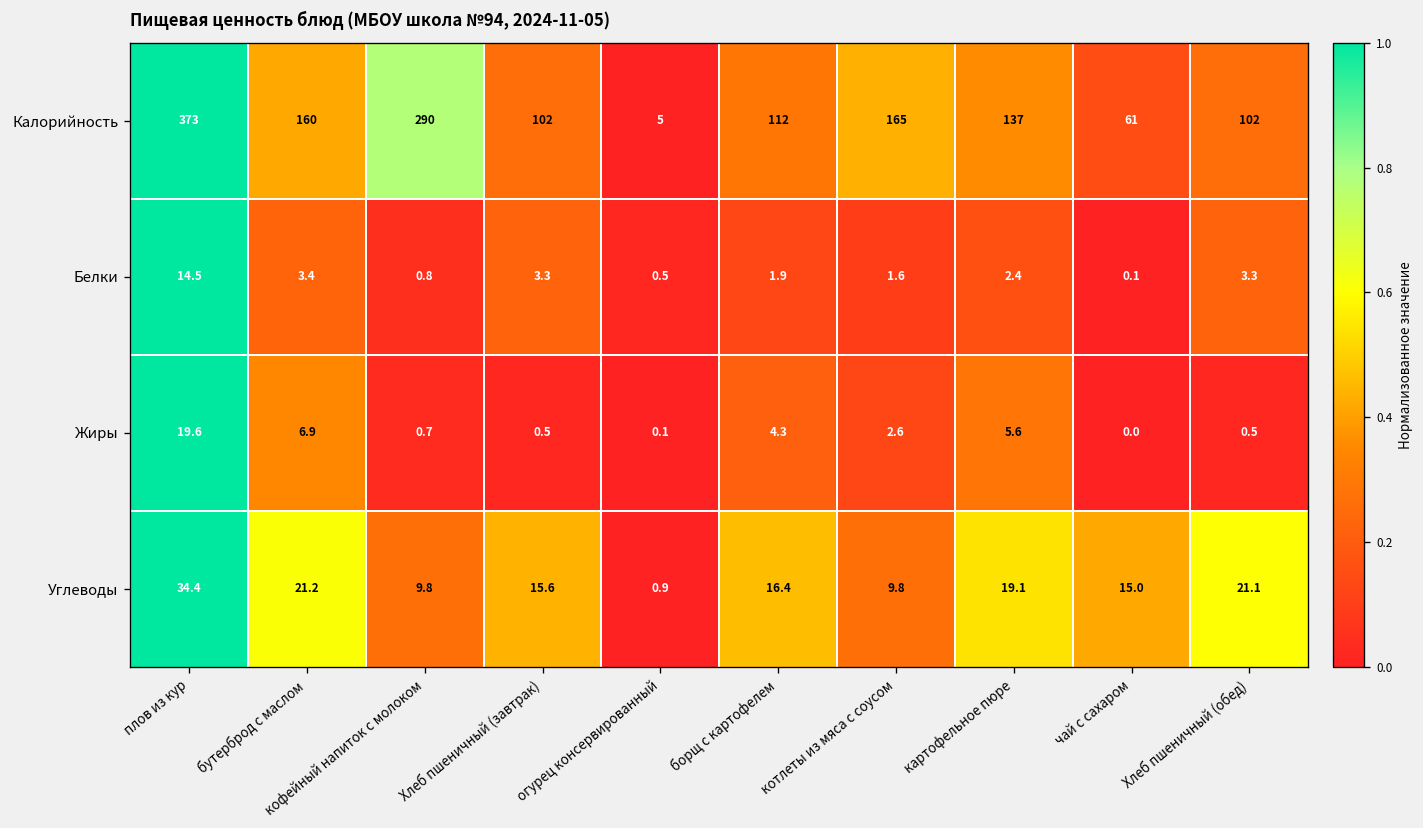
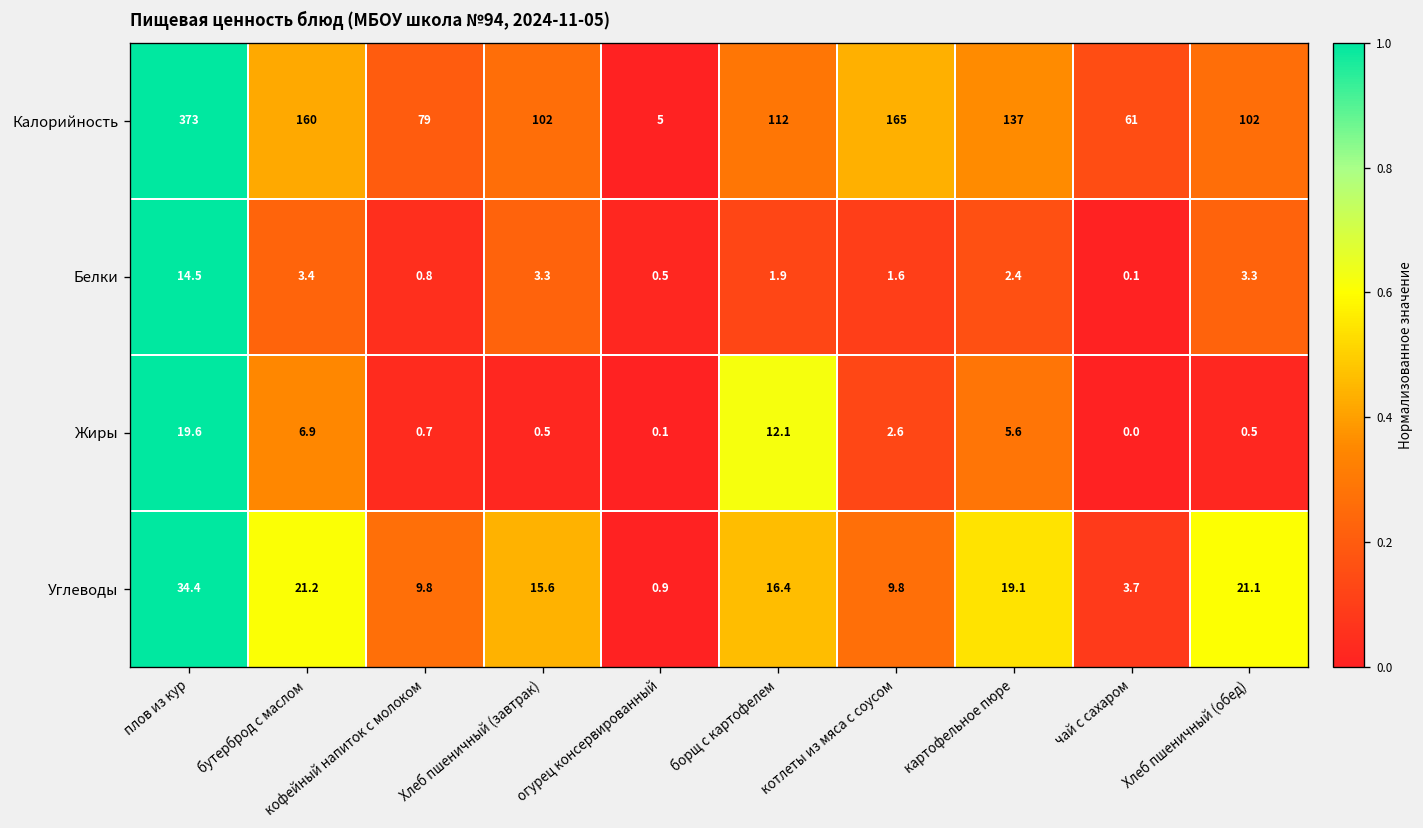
  {
    "Калорийность": {
      "плов из кур": 373,
      "бутерброд с маслом": 160,
-     "кофейный напиток с молоком": 290,
+     "кофейный напиток с молоком": 79,
      "Хлеб пшеничный (завтрак)": 102,
      "огурец консервированный": 5,
      "борщ с картофелем": 112,
      "котлеты из мяса с соусом": 165,
      "картофельное пюре": 137,
      "чай с сахаром": 61,
      "Хлеб пшеничный (обед)": 102
    },
    "Белки": {
      "плов из кур": 14.5,
      "бутерброд с маслом": 3.4,
      "кофейный напиток с молоком": 0.8,
      "Хлеб пшеничный (завтрак)": 3.3,
      "огурец консервированный": 0.5,
      "борщ с картофелем": 1.9,
      "котлеты из мяса с соусом": 1.6,
      "картофельное пюре": 2.4,
      "чай с сахаром": 0.1,
      "Хлеб пшеничный (обед)": 3.3
    },
    "Жиры": {
      "плов из кур": 19.6,
      "бутерброд с маслом": 6.9,
      "кофейный напиток с молоком": 0.7,
      "Хлеб пшеничный (завтрак)": 0.5,
      "огурец консервированный": 0.1,
-     "борщ с картофелем": 4.3,
+     "борщ с картофелем": 12.1,
      "котлеты из мяса с соусом": 2.6,
      "картофельное пюре": 5.6,
      "чай с сахаром": 0.0,
      "Хлеб пшеничный (обед)": 0.5
    },
    "Углеводы": {
      "плов из кур": 34.4,
      "бутерброд с маслом": 21.2,
      "кофейный напиток с молоком": 9.8,
      "Хлеб пшеничный (завтрак)": 15.6,
      "огурец консервированный": 0.9,
      "борщ с картофелем": 16.4,
      "котлеты из мяса с соусом": 9.8,
      "картофельное пюре": 19.1,
-     "чай с сахаром": 15.0,
+     "чай с сахаром": 3.7,
      "Хлеб пшеничный (обед)": 21.1
    }
  }
